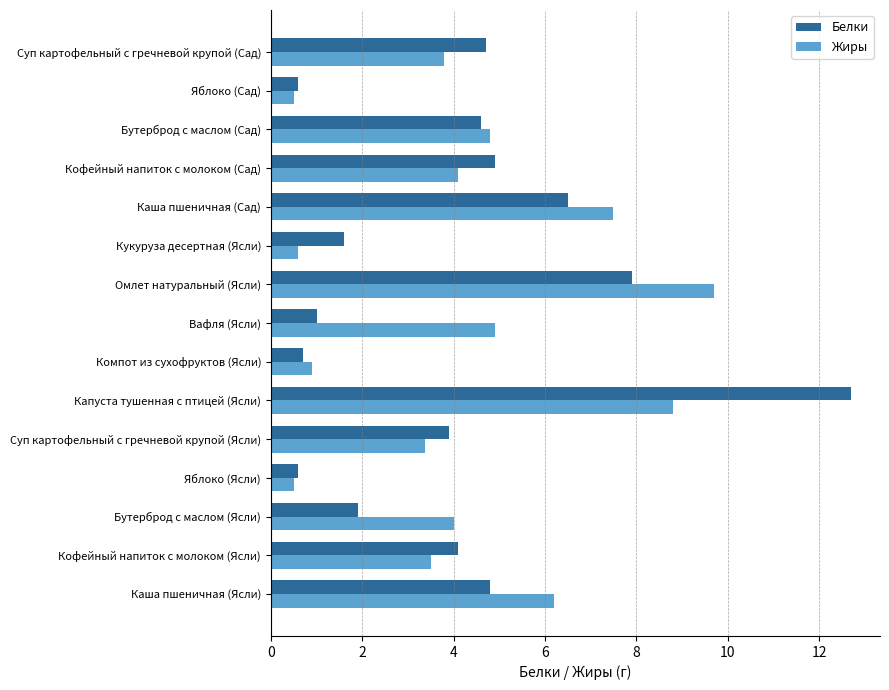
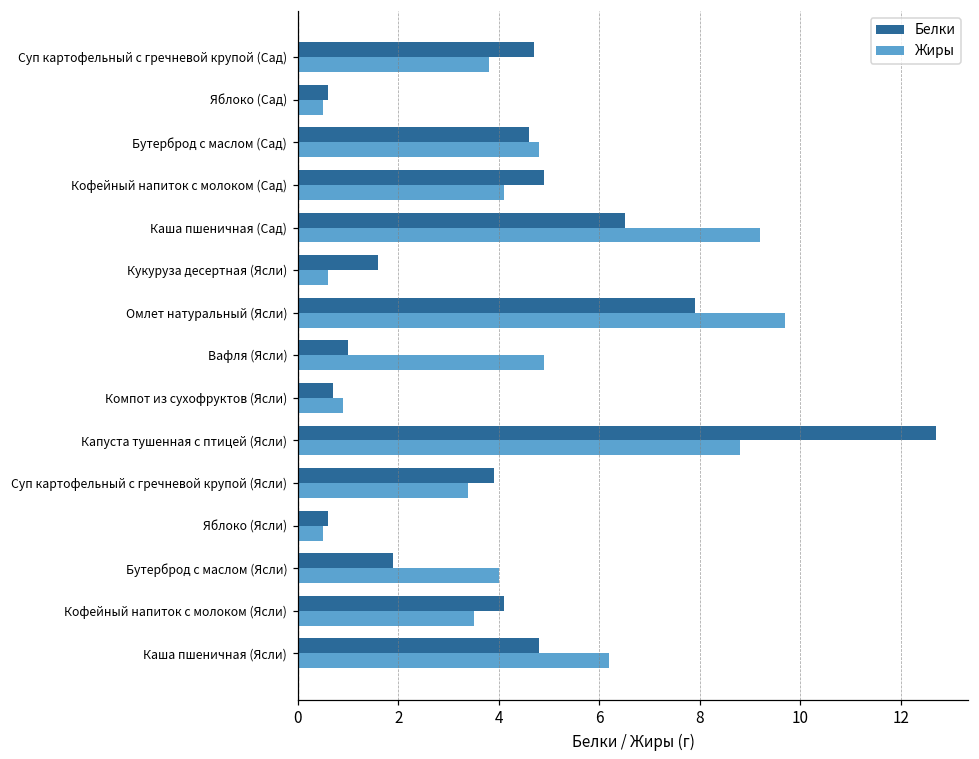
  {
    "Белки": {
      "Суп картофельный с гречневой крупой (Сад)": 4.7,
      "Яблоко (Сад)": 0.6,
      "Бутерброд с маслом (Сад)": 4.6,
      "Кофейный напиток с молоком (Сад)": 4.9,
      "Каша пшеничная (Сад)": 6.5,
      "Кукуруза десертная (Ясли)": 1.6,
      "Омлет натуральный (Ясли)": 7.9,
      "Вафля (Ясли)": 1.0,
      "Компот из сухофруктов (Ясли)": 0.7,
      "Капуста тушенная с птицей (Ясли)": 12.7,
      "Суп картофельный с гречневой крупой (Ясли)": 3.9,
      "Яблоко (Ясли)": 0.6,
      "Бутерброд с маслом (Ясли)": 1.9,
      "Кофейный напиток с молоком (Ясли)": 4.1,
      "Каша пшеничная (Ясли)": 4.8
    },
    "Жиры": {
      "Суп картофельный с гречневой крупой (Сад)": 3.8,
      "Яблоко (Сад)": 0.5,
      "Бутерброд с маслом (Сад)": 4.8,
      "Кофейный напиток с молоком (Сад)": 4.1,
-     "Каша пшеничная (Сад)": 7.5,
+     "Каша пшеничная (Сад)": 9.2,
      "Кукуруза десертная (Ясли)": 0.6,
      "Омлет натуральный (Ясли)": 9.7,
      "Вафля (Ясли)": 4.9,
      "Компот из сухофруктов (Ясли)": 0.9,
      "Капуста тушенная с птицей (Ясли)": 8.8,
      "Суп картофельный с гречневой крупой (Ясли)": 3.4,
      "Яблоко (Ясли)": 0.5,
      "Бутерброд с маслом (Ясли)": 4.0,
      "Кофейный напиток с молоком (Ясли)": 3.5,
      "Каша пшеничная (Ясли)": 6.2
    }
  }
